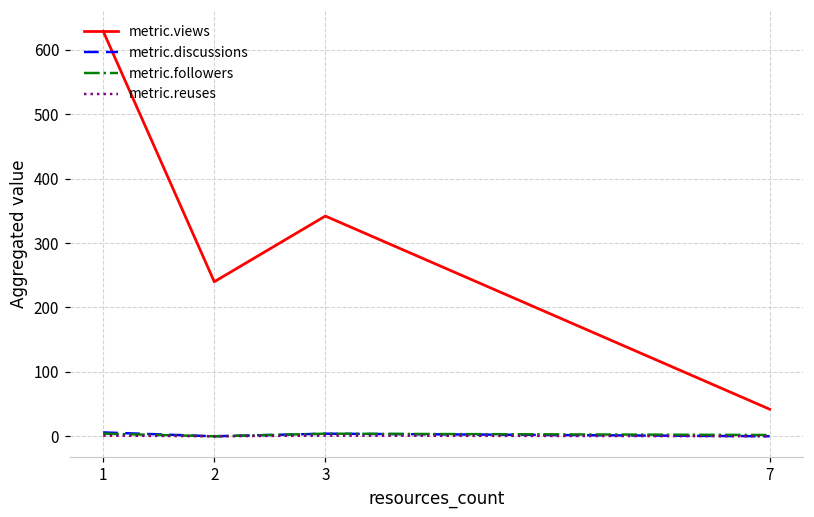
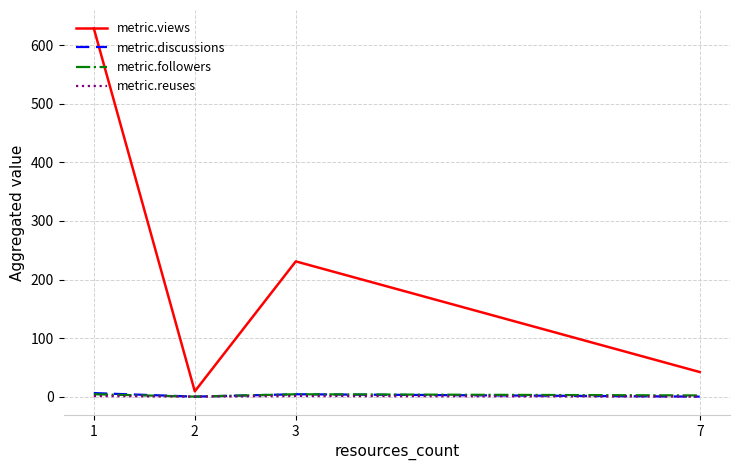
  {
    "metric.views": {
      "1": 630,
-     "2": 240,
-     "3": 340,
+     "2": 10,
+     "3": 230,
      "7": 40
    }
  }
